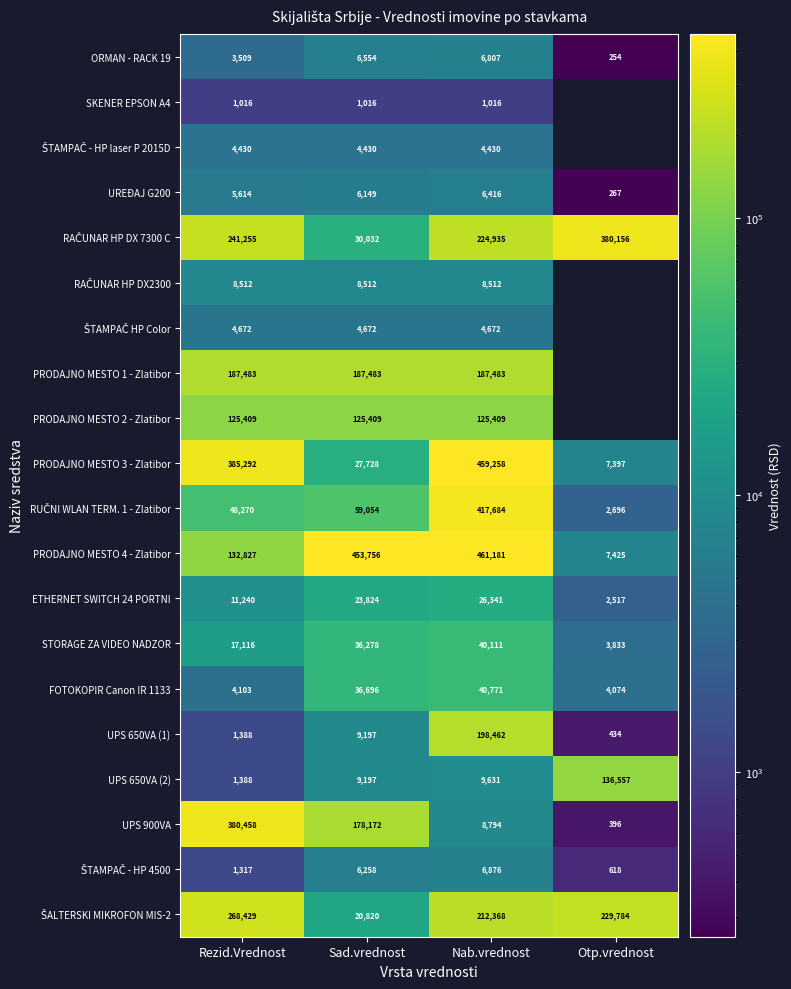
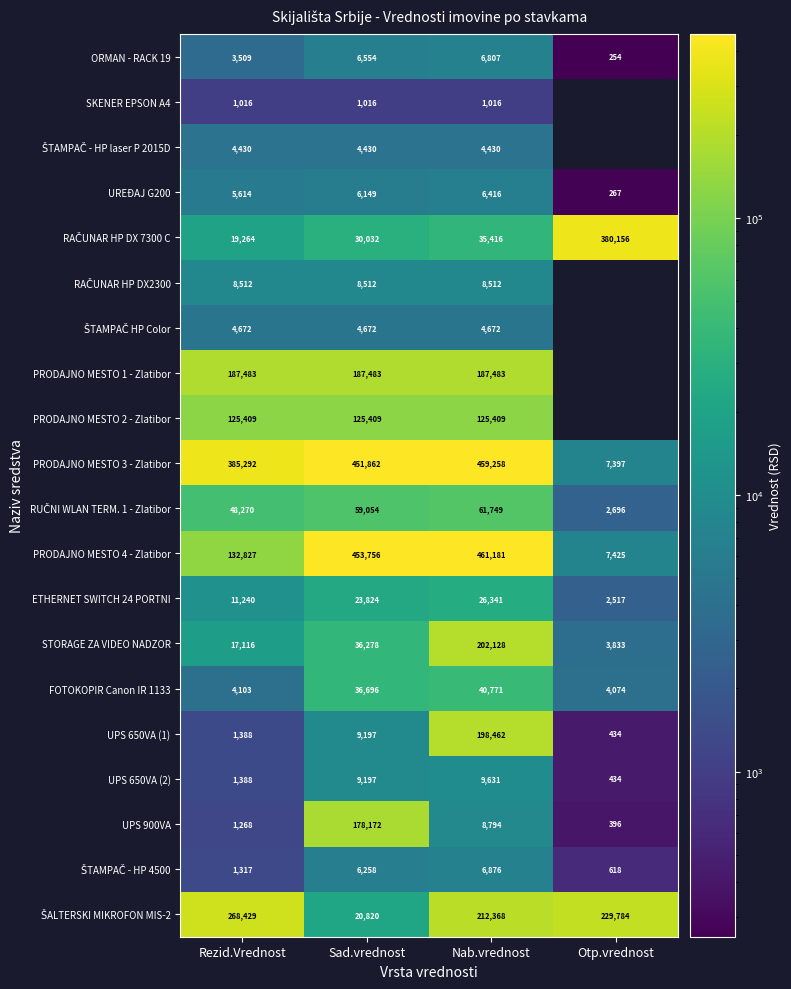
  {
    "ORMAN - RACK 19": {
      "Rezid.Vrednost": "3,509",
      "Sad.vrednost": "6,554",
      "Nab.vrednost": "6,807",
      "Otp.vrednost": "254"
    },
    "SKENER EPSON A4": {
      "Rezid.Vrednost": "1,016",
      "Sad.vrednost": "1,016",
      "Nab.vrednost": "1,016"
    },
    "ŠTAMPAČ - HP laser P 2015D": {
      "Rezid.Vrednost": "4,430",
      "Sad.vrednost": "4,430",
      "Nab.vrednost": "4,430"
    },
    "UREĐAJ G200": {
      "Rezid.Vrednost": "5,614",
      "Sad.vrednost": "6,149",
      "Nab.vrednost": "6,416",
      "Otp.vrednost": "267"
    },
    "RAČUNAR HP DX 7300 C": {
-     "Rezid.Vrednost": "241,255",
+     "Rezid.Vrednost": "19,264",
      "Sad.vrednost": "30,032",
-     "Nab.vrednost": "224,935",
+     "Nab.vrednost": "35,416",
      "Otp.vrednost": "380,156"
    },
    "RAČUNAR HP DX2300": {
      "Rezid.Vrednost": "8,512",
      "Sad.vrednost": "8,512",
      "Nab.vrednost": "8,512"
    },
    "ŠTAMPAČ HP Color": {
      "Rezid.Vrednost": "4,672",
      "Sad.vrednost": "4,672",
      "Nab.vrednost": "4,672"
    },
    "PRODAJNO MESTO 1 - Zlatibor": {
      "Rezid.Vrednost": "187,483",
      "Sad.vrednost": "187,483",
      "Nab.vrednost": "187,483"
    },
    "PRODAJNO MESTO 2 - Zlatibor": {
      "Rezid.Vrednost": "125,409",
      "Sad.vrednost": "125,409",
      "Nab.vrednost": "125,409"
    },
    "PRODAJNO MESTO 3 - Zlatibor": {
      "Rezid.Vrednost": "385,292",
-     "Sad.vrednost": "27,728",
+     "Sad.vrednost": "451,862",
      "Nab.vrednost": "459,258",
      "Otp.vrednost": "7,397"
    },
    "RUČNI WLAN TERM. 1 - Zlatibor": {
      "Rezid.Vrednost": "48,270",
      "Sad.vrednost": "59,054",
-     "Nab.vrednost": "417,684",
+     "Nab.vrednost": "61,749",
      "Otp.vrednost": "2,696"
    },
    "PRODAJNO MESTO 4 - Zlatibor": {
      "Rezid.Vrednost": "132,827",
      "Sad.vrednost": "453,756",
      "Nab.vrednost": "461,181",
      "Otp.vrednost": "7,425"
    },
    "ETHERNET SWITCH 24 PORTNI": {
      "Rezid.Vrednost": "11,240",
      "Sad.vrednost": "23,824",
      "Nab.vrednost": "26,341",
      "Otp.vrednost": "2,517"
    },
    "STORAGE ZA VIDEO NADZOR": {
      "Rezid.Vrednost": "17,116",
      "Sad.vrednost": "36,278",
-     "Nab.vrednost": "40,111",
+     "Nab.vrednost": "202,128",
      "Otp.vrednost": "3,833"
    },
    "FOTOKOPIR Canon IR 1133": {
      "Rezid.Vrednost": "4,103",
      "Sad.vrednost": "36,696",
      "Nab.vrednost": "40,771",
      "Otp.vrednost": "4,074"
    },
    "UPS 650VA (1)": {
      "Rezid.Vrednost": "1,388",
      "Sad.vrednost": "9,197",
      "Nab.vrednost": "198,462",
      "Otp.vrednost": "434"
    },
    "UPS 650VA (2)": {
      "Rezid.Vrednost": "1,388",
      "Sad.vrednost": "9,197",
      "Nab.vrednost": "9,631",
-     "Otp.vrednost": "136,557"
+     "Otp.vrednost": "434"
    },
    "UPS 900VA": {
-     "Rezid.Vrednost": "380,458",
+     "Rezid.Vrednost": "1,268",
      "Sad.vrednost": "178,172",
      "Nab.vrednost": "8,794",
      "Otp.vrednost": "396"
    },
    "ŠTAMPAČ - HP 4500": {
      "Rezid.Vrednost": "1,317",
      "Sad.vrednost": "6,258",
      "Nab.vrednost": "6,876",
      "Otp.vrednost": "618"
    },
    "ŠALTERSKI MIKROFON MIS-2": {
      "Rezid.Vrednost": "268,429",
      "Sad.vrednost": "20,820",
      "Nab.vrednost": "212,368",
      "Otp.vrednost": "229,784"
    }
  }
